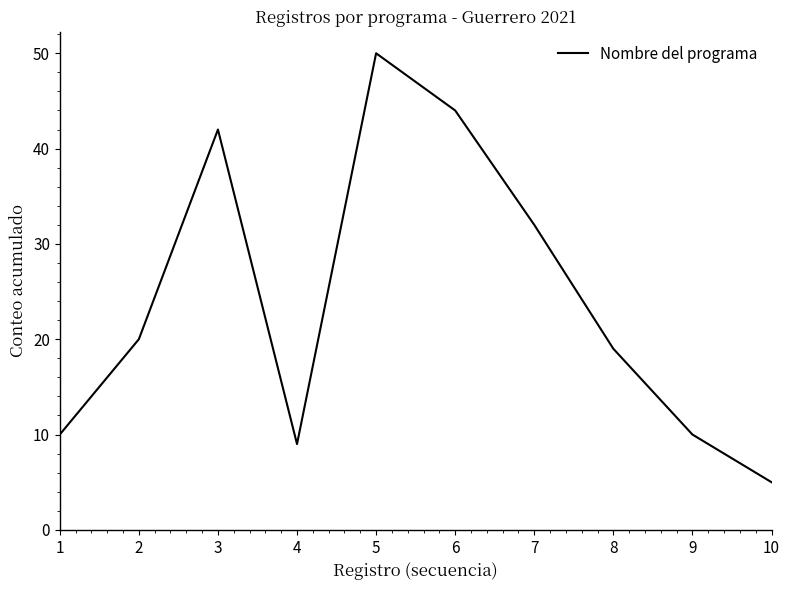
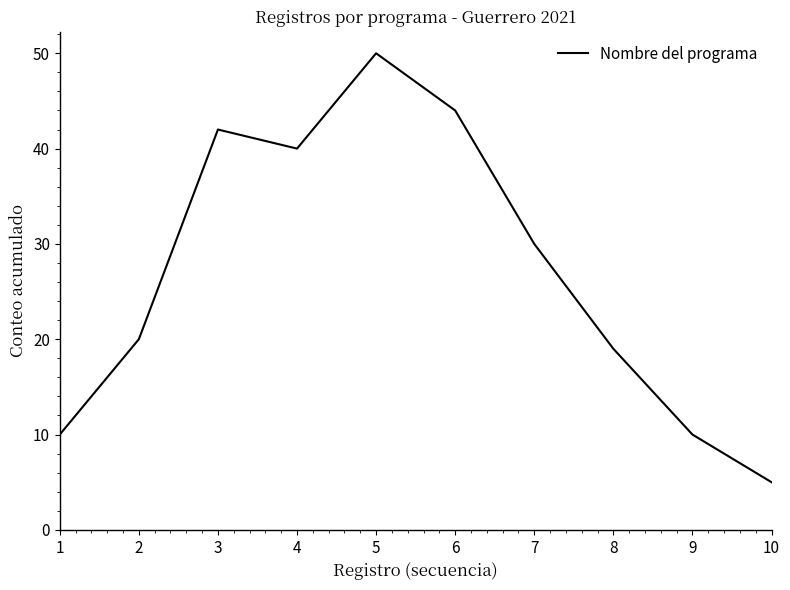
  {
    "1": 10,
    "2": 20,
    "3": 42,
-   "4": 9,
+   "4": 40,
    "5": 50,
    "6": 44,
-   "7": 32,
+   "7": 30,
    "8": 19,
    "9": 10,
    "10": 5
  }
